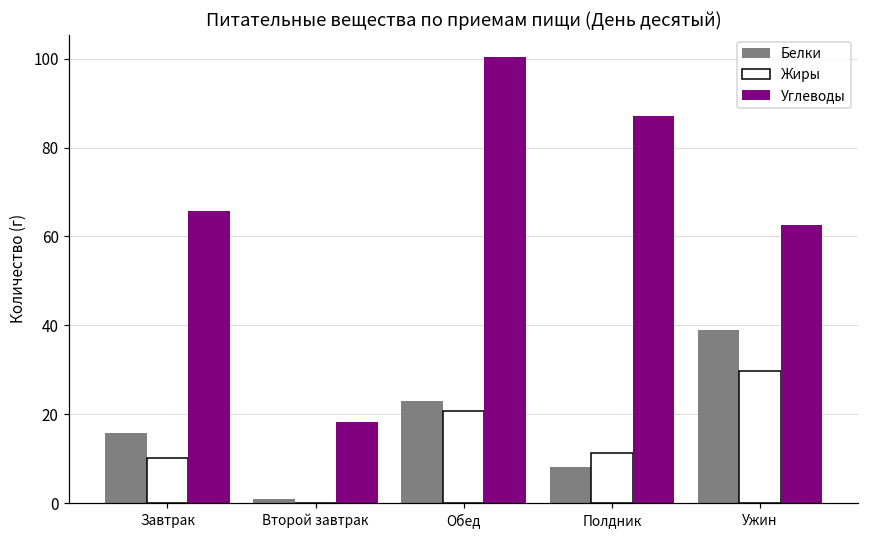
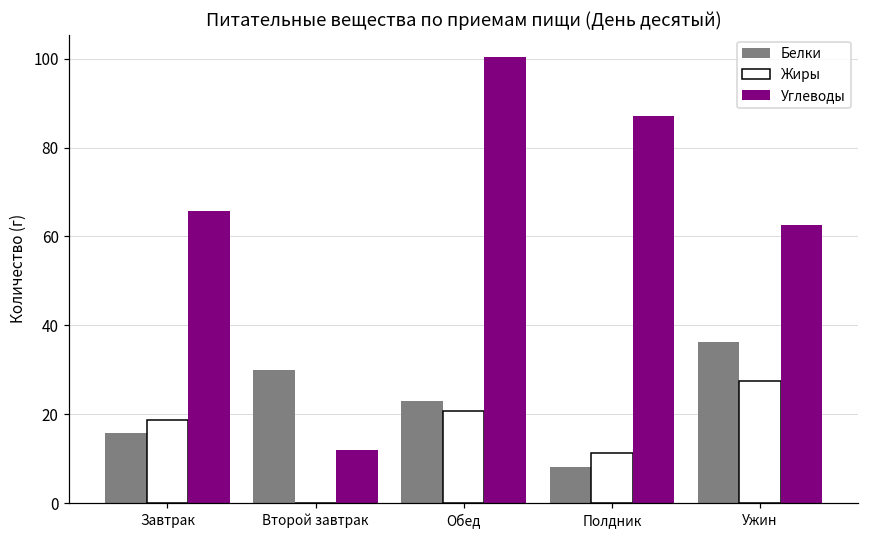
  {
    "Белки": {
      "Завтрак": 16,
-     "Второй завтрак": 1,
+     "Второй завтрак": 30,
      "Обед": 23,
      "Полдник": 8,
-     "Ужин": 39
+     "Ужин": 36
    },
    "Жиры": {
-     "Завтрак": 10,
+     "Завтрак": 19,
      "Второй завтрак": 0,
      "Обед": 21,
      "Полдник": 11,
-     "Ужин": 30
+     "Ужин": 28
    },
    "Углеводы": {
      "Завтрак": 66,
-     "Второй завтрак": 18,
+     "Второй завтрак": 12,
      "Обед": 100,
      "Полдник": 87,
      "Ужин": 62
    }
  }
